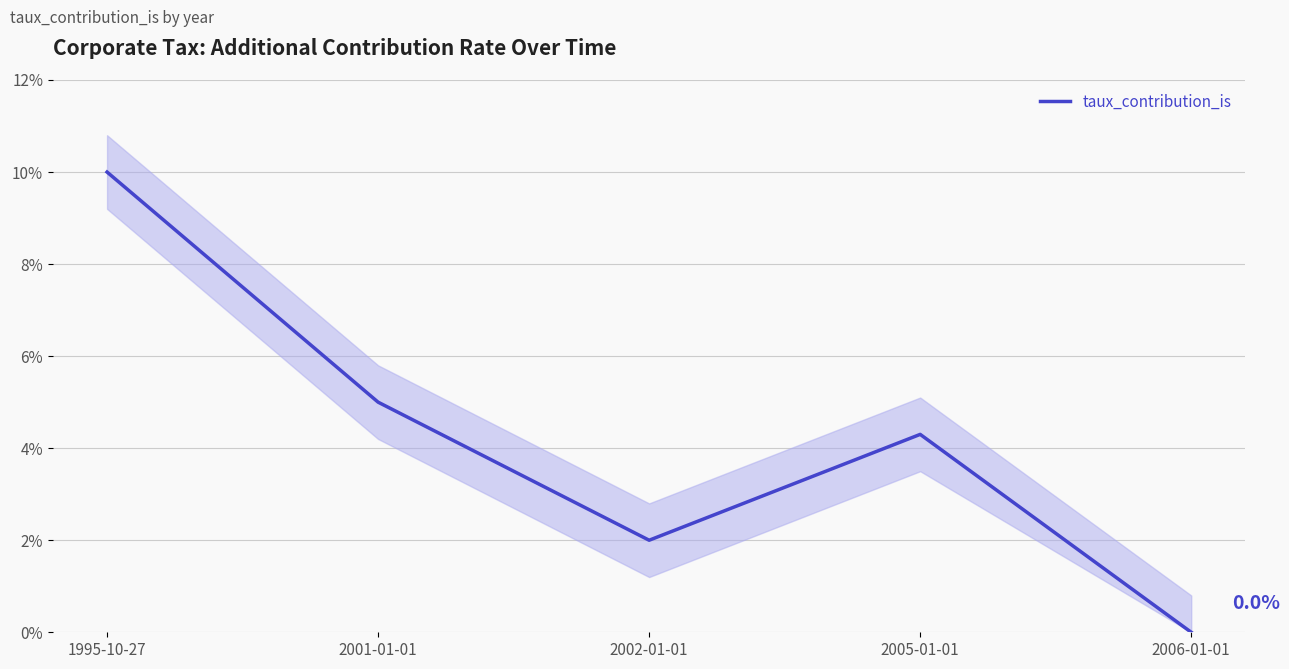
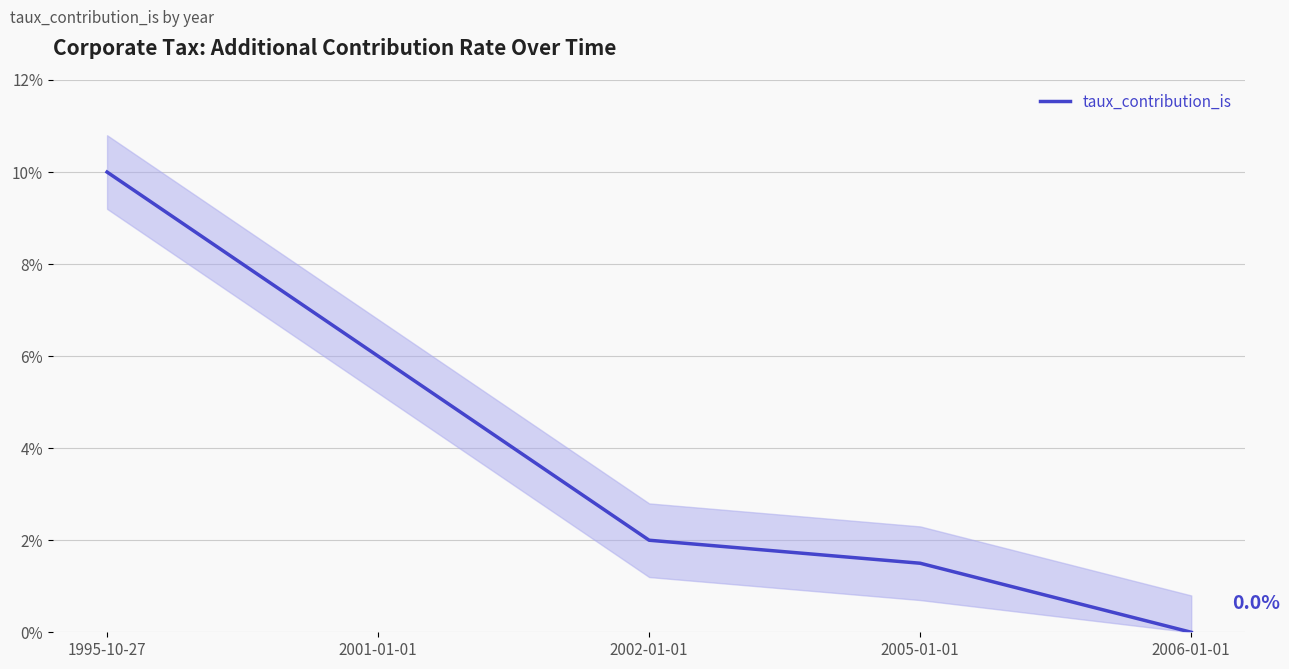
  {
    "taux_contribution_is": {
      "1995-10-27": "10.0%",
-     "2001-01-01": "5.0%",
+     "2001-01-01": "6.0%",
      "2002-01-01": "2.0%",
-     "2005-01-01": "4.3%",
+     "2005-01-01": "1.5%",
      "2006-01-01": "0.0%"
    }
  }
